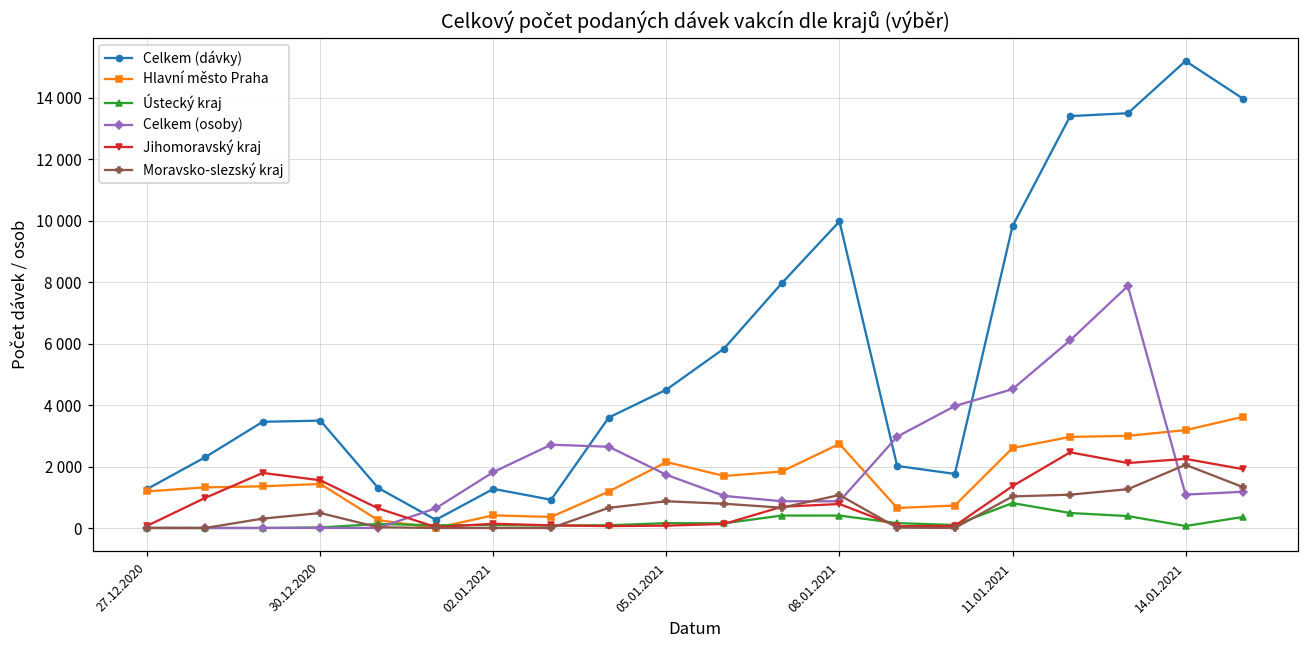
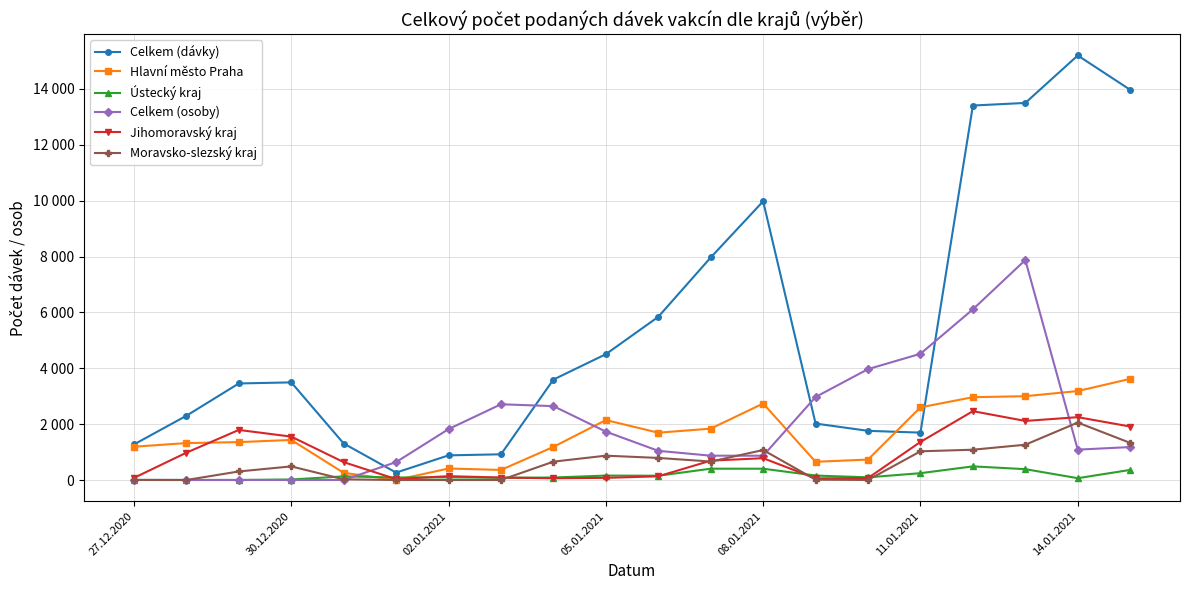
  {
    "Celkem (dávky)": {
      "30.12.2020": 3500,
-     "02.01.2021": 1300,
+     "02.01.2021": 900,
      "05.01.2021": 4500,
      "08.01.2021": 10000,
-     "11.01.2021": 9800,
+     "11.01.2021": 1700,
      "14.01.2021": 15200
    },
    "Hlavní město Praha": {
      "30.12.2020": 1400,
      "02.01.2021": 400,
      "05.01.2021": 2100,
      "08.01.2021": 2700,
      "11.01.2021": 2600,
      "14.01.2021": 3200
    },
    "Ústecký kraj": {
      "08.01.2021": 400,
-     "11.01.2021": 800,
+     "11.01.2021": 200,
      "14.01.2021": 100
    },
    "Celkem (osoby)": {
      "02.01.2021": 1800,
      "05.01.2021": 1700,
      "11.01.2021": 4500,
      "14.01.2021": 1100
    },
    "Jihomoravský kraj": {
      "30.12.2020": 1600,
      "11.01.2021": 1400,
      "14.01.2021": 2200
    },
    "Moravsko-slezský kraj": {
      "30.12.2020": 500,
      "02.01.2021": 0,
      "05.01.2021": 900,
      "08.01.2021": 1100,
      "11.01.2021": 1000,
      "14.01.2021": 2100
    }
  }
